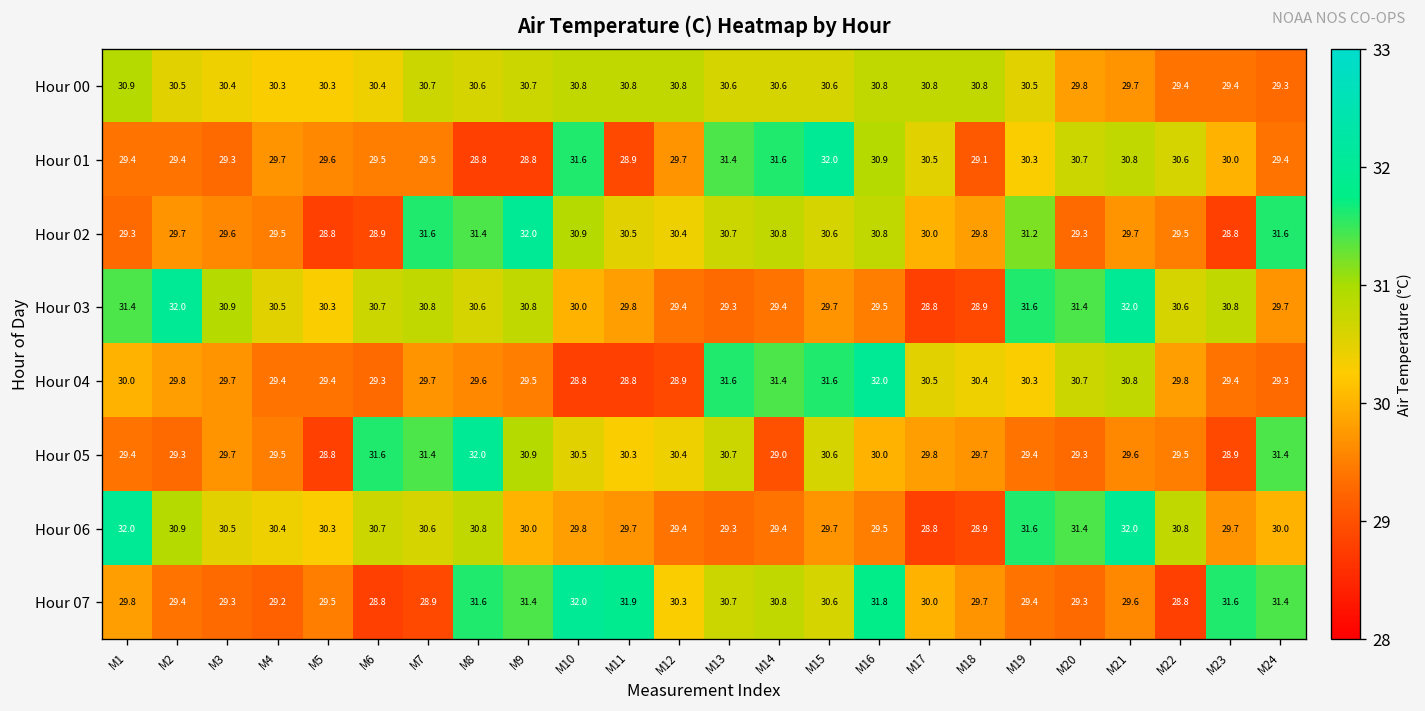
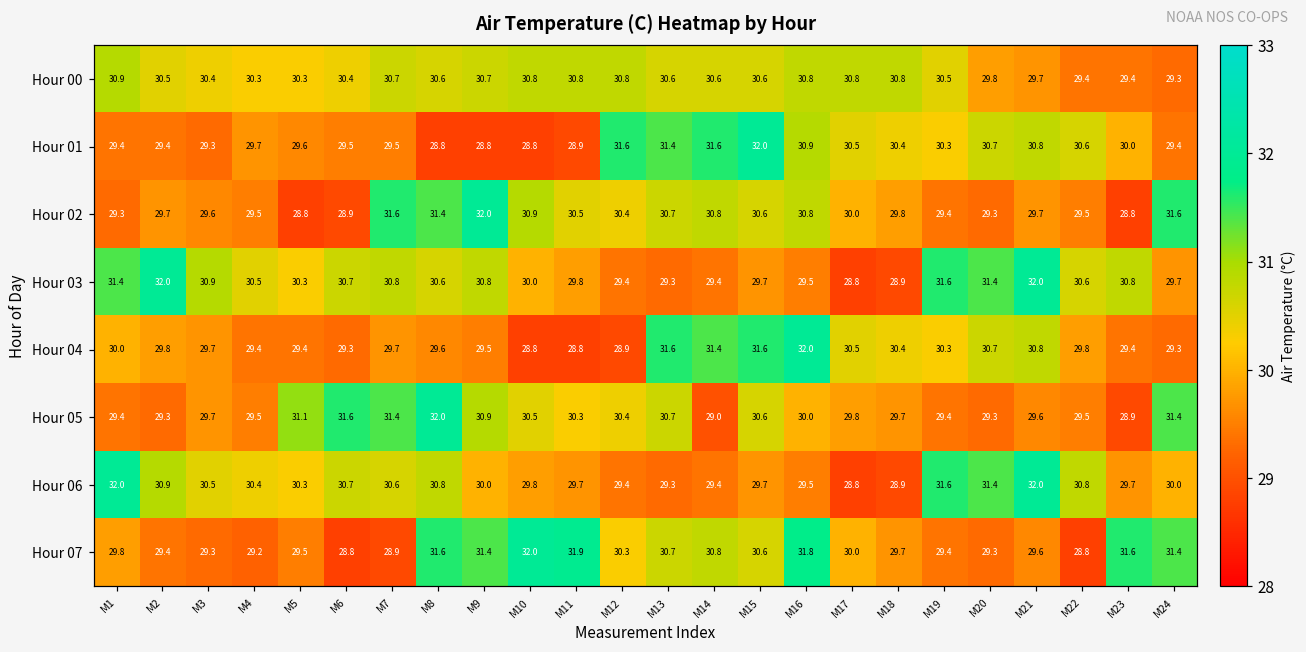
  {
    "Hour 00": {
      "M1": 30.9,
      "M2": 30.5,
      "M3": 30.4,
      "M4": 30.3,
      "M5": 30.3,
      "M6": 30.4,
      "M7": 30.7,
      "M8": 30.6,
      "M9": 30.7,
      "M10": 30.8,
      "M11": 30.8,
      "M12": 30.8,
      "M13": 30.6,
      "M14": 30.6,
      "M15": 30.6,
      "M16": 30.8,
      "M17": 30.8,
      "M18": 30.8,
      "M19": 30.5,
      "M20": 29.8,
      "M21": 29.7,
      "M22": 29.4,
      "M23": 29.4,
      "M24": 29.3
    },
    "Hour 01": {
      "M1": 29.4,
      "M2": 29.4,
      "M3": 29.3,
      "M4": 29.7,
      "M5": 29.6,
      "M6": 29.5,
      "M7": 29.5,
      "M8": 28.8,
      "M9": 28.8,
-     "M10": 31.6,
+     "M10": 28.8,
      "M11": 28.9,
-     "M12": 29.7,
+     "M12": 31.6,
      "M13": 31.4,
      "M14": 31.6,
      "M15": 32.0,
      "M16": 30.9,
      "M17": 30.5,
-     "M18": 29.1,
+     "M18": 30.4,
      "M19": 30.3,
      "M20": 30.7,
      "M21": 30.8,
      "M22": 30.6,
      "M23": 30.0,
      "M24": 29.4
    },
    "Hour 02": {
      "M1": 29.3,
      "M2": 29.7,
      "M3": 29.6,
      "M4": 29.5,
      "M5": 28.8,
      "M6": 28.9,
      "M7": 31.6,
      "M8": 31.4,
      "M9": 32.0,
      "M10": 30.9,
      "M11": 30.5,
      "M12": 30.4,
      "M13": 30.7,
      "M14": 30.8,
      "M15": 30.6,
      "M16": 30.8,
      "M17": 30.0,
      "M18": 29.8,
-     "M19": 31.2,
+     "M19": 29.4,
      "M20": 29.3,
      "M21": 29.7,
      "M22": 29.5,
      "M23": 28.8,
      "M24": 31.6
    },
    "Hour 03": {
      "M1": 31.4,
      "M2": 32.0,
      "M3": 30.9,
      "M4": 30.5,
      "M5": 30.3,
      "M6": 30.7,
      "M7": 30.8,
      "M8": 30.6,
      "M9": 30.8,
      "M10": 30.0,
      "M11": 29.8,
      "M12": 29.4,
      "M13": 29.3,
      "M14": 29.4,
      "M15": 29.7,
      "M16": 29.5,
      "M17": 28.8,
      "M18": 28.9,
      "M19": 31.6,
      "M20": 31.4,
      "M21": 32.0,
      "M22": 30.6,
      "M23": 30.8,
      "M24": 29.7
    },
    "Hour 04": {
      "M1": 30.0,
      "M2": 29.8,
      "M3": 29.7,
      "M4": 29.4,
      "M5": 29.4,
      "M6": 29.3,
      "M7": 29.7,
      "M8": 29.6,
      "M9": 29.5,
      "M10": 28.8,
      "M11": 28.8,
      "M12": 28.9,
      "M13": 31.6,
      "M14": 31.4,
      "M15": 31.6,
      "M16": 32.0,
      "M17": 30.5,
      "M18": 30.4,
      "M19": 30.3,
      "M20": 30.7,
      "M21": 30.8,
      "M22": 29.8,
      "M23": 29.4,
      "M24": 29.3
    },
    "Hour 05": {
      "M1": 29.4,
      "M2": 29.3,
      "M3": 29.7,
      "M4": 29.5,
-     "M5": 28.8,
+     "M5": 31.1,
      "M6": 31.6,
      "M7": 31.4,
      "M8": 32.0,
      "M9": 30.9,
      "M10": 30.5,
      "M11": 30.3,
      "M12": 30.4,
      "M13": 30.7,
      "M14": 29.0,
      "M15": 30.6,
      "M16": 30.0,
      "M17": 29.8,
      "M18": 29.7,
      "M19": 29.4,
      "M20": 29.3,
      "M21": 29.6,
      "M22": 29.5,
      "M23": 28.9,
      "M24": 31.4
    },
    "Hour 06": {
      "M1": 32.0,
      "M2": 30.9,
      "M3": 30.5,
      "M4": 30.4,
      "M5": 30.3,
      "M6": 30.7,
      "M7": 30.6,
      "M8": 30.8,
      "M9": 30.0,
      "M10": 29.8,
      "M11": 29.7,
      "M12": 29.4,
      "M13": 29.3,
      "M14": 29.4,
      "M15": 29.7,
      "M16": 29.5,
      "M17": 28.8,
      "M18": 28.9,
      "M19": 31.6,
      "M20": 31.4,
      "M21": 32.0,
      "M22": 30.8,
      "M23": 29.7,
      "M24": 30.0
    },
    "Hour 07": {
      "M1": 29.8,
      "M2": 29.4,
      "M3": 29.3,
      "M4": 29.2,
      "M5": 29.5,
      "M6": 28.8,
      "M7": 28.9,
      "M8": 31.6,
      "M9": 31.4,
      "M10": 32.0,
      "M11": 31.9,
      "M12": 30.3,
      "M13": 30.7,
      "M14": 30.8,
      "M15": 30.6,
      "M16": 31.8,
      "M17": 30.0,
      "M18": 29.7,
      "M19": 29.4,
      "M20": 29.3,
      "M21": 29.6,
      "M22": 28.8,
      "M23": 31.6,
      "M24": 31.4
    }
  }
